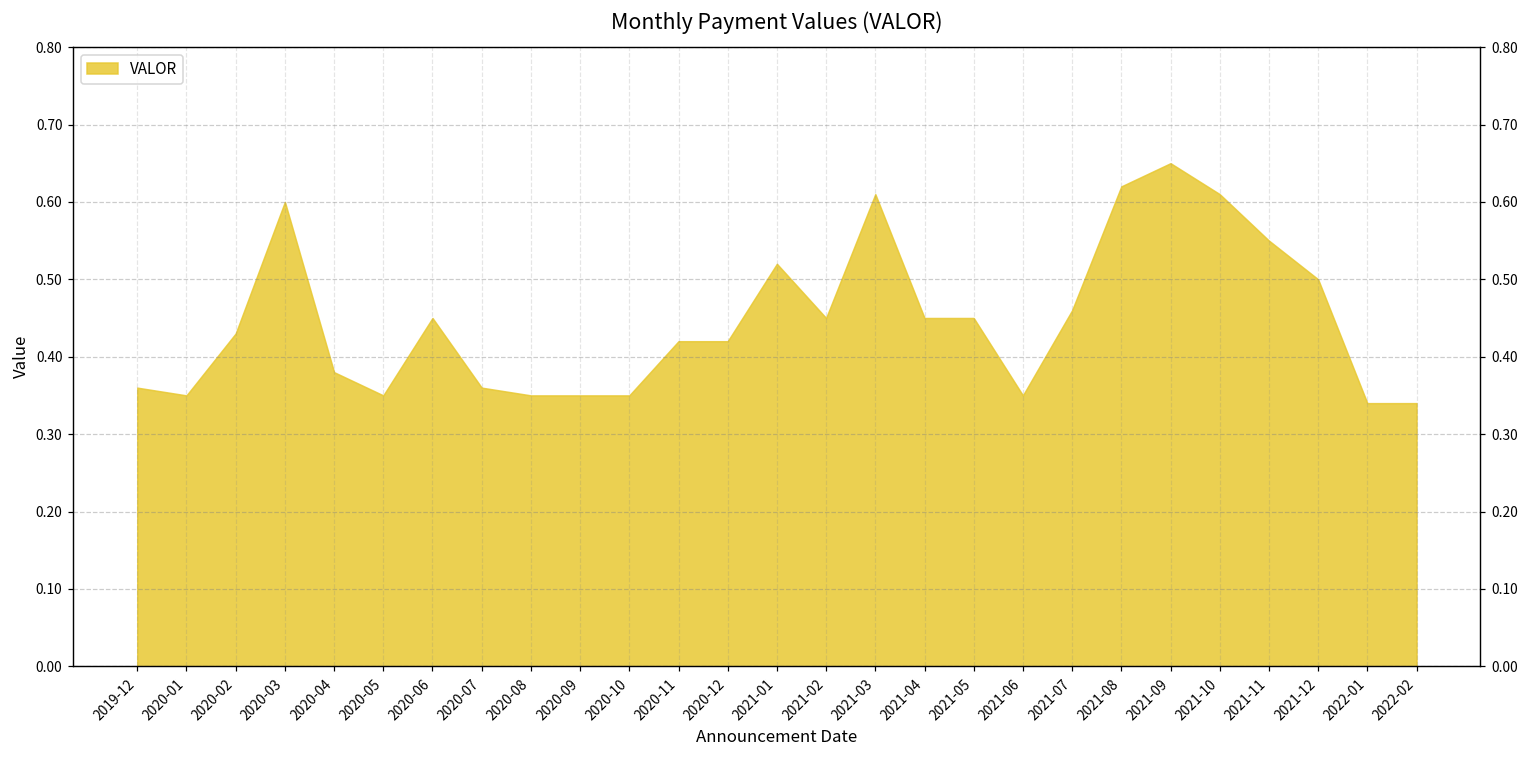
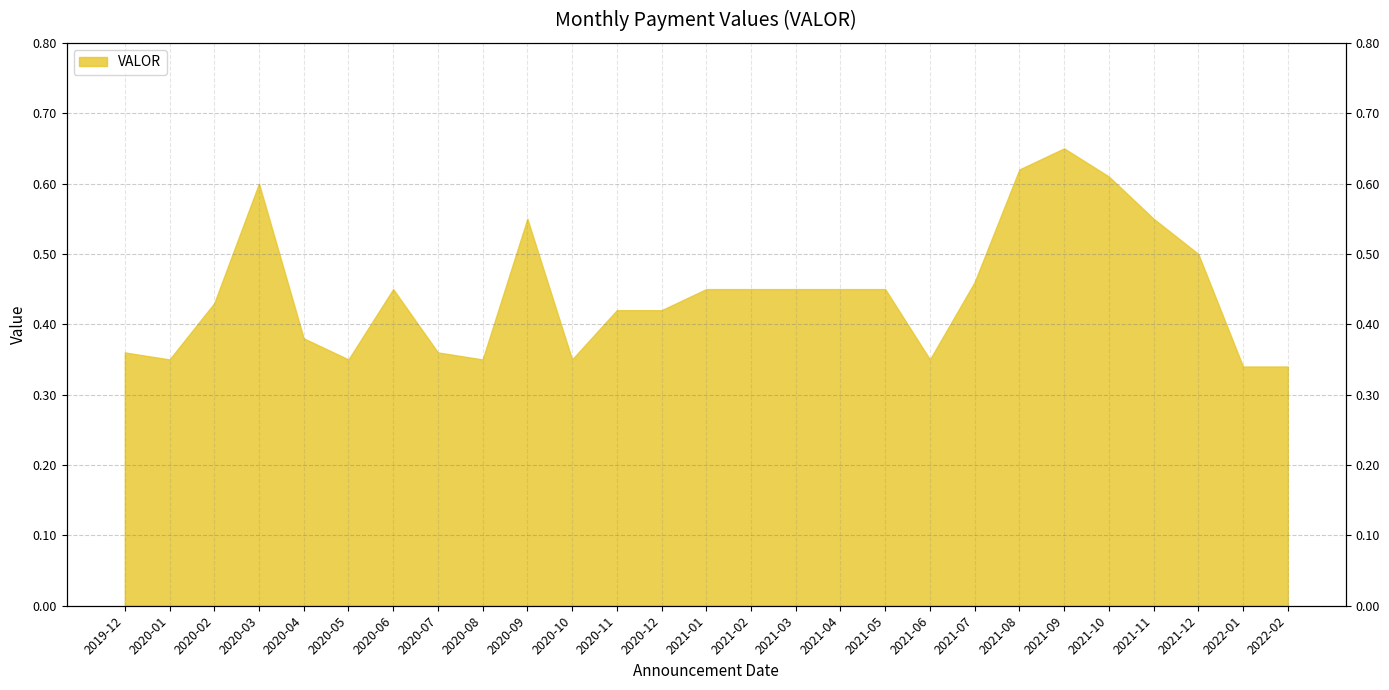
  {
    "2019-12": 0.36,
    "2020-01": 0.35,
    "2020-02": 0.43,
    "2020-03": 0.60,
    "2020-04": 0.38,
    "2020-05": 0.35,
    "2020-06": 0.45,
    "2020-07": 0.36,
    "2020-08": 0.35,
-   "2020-09": 0.35,
+   "2020-09": 0.55,
    "2020-10": 0.35,
    "2020-11": 0.42,
    "2020-12": 0.42,
-   "2021-01": 0.52,
+   "2021-01": 0.45,
    "2021-02": 0.45,
-   "2021-03": 0.61,
+   "2021-03": 0.45,
    "2021-04": 0.45,
    "2021-05": 0.45,
    "2021-06": 0.35,
    "2021-07": 0.46,
    "2021-08": 0.62,
    "2021-09": 0.65,
    "2021-10": 0.61,
    "2021-11": 0.55,
    "2021-12": 0.50,
    "2022-01": 0.34,
    "2022-02": 0.34
  }
